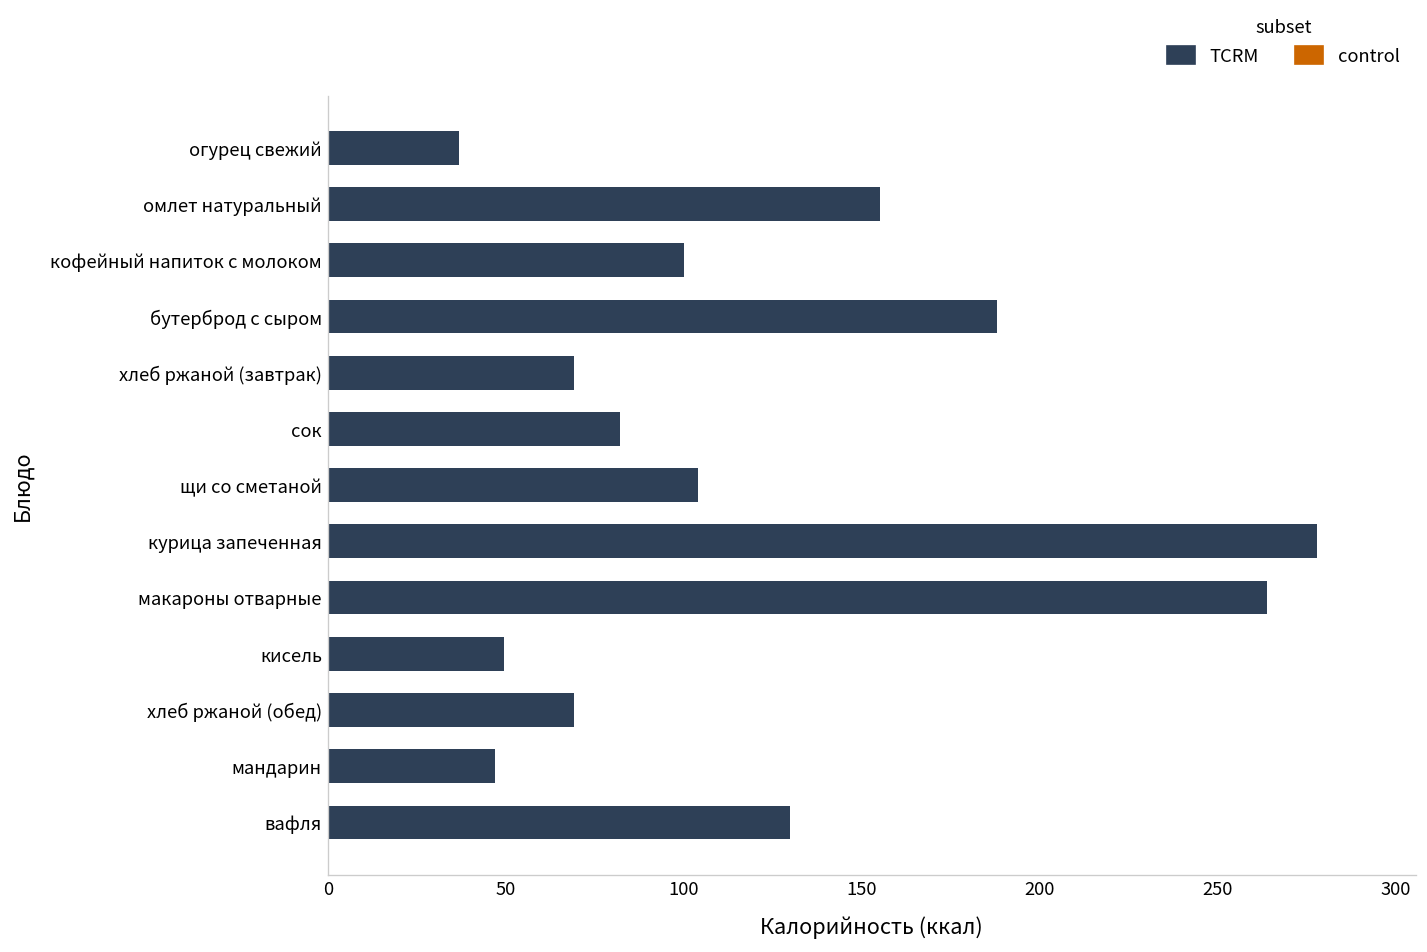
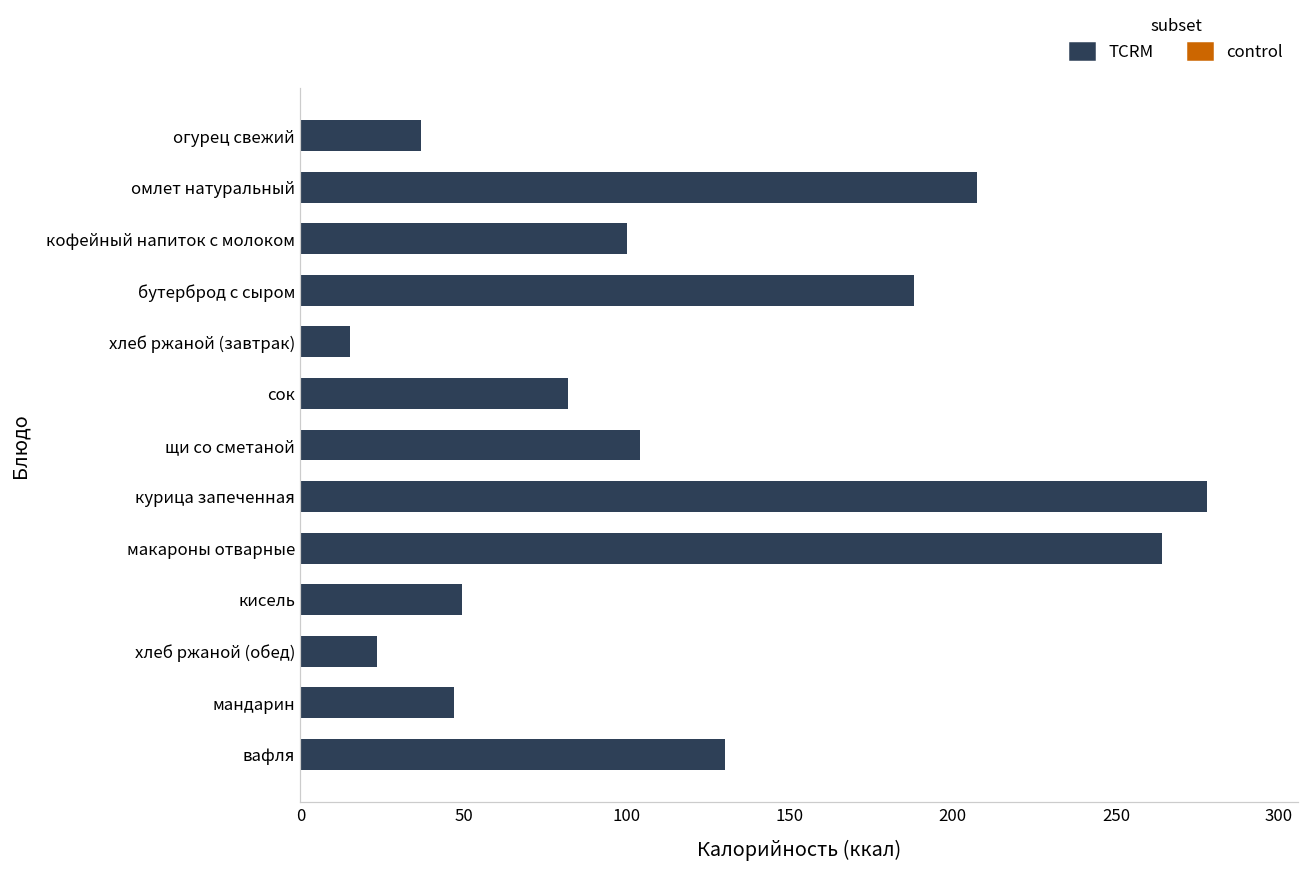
  {
    "огурец свежий": 37,
-   "омлет натуральный": 155,
+   "омлет натуральный": 208,
    "кофейный напиток с молоком": 100,
    "бутерброд с сыром": 188,
-   "хлеб ржаной (завтрак)": 69,
+   "хлеб ржаной (завтрак)": 15,
    "сок": 82,
    "щи со сметаной": 104,
    "курица запеченная": 278,
    "макароны отварные": 264,
    "кисель": 50,
-   "хлеб ржаной (обед)": 69,
+   "хлеб ржаной (обед)": 24,
    "мандарин": 47,
    "вафля": 130
  }
